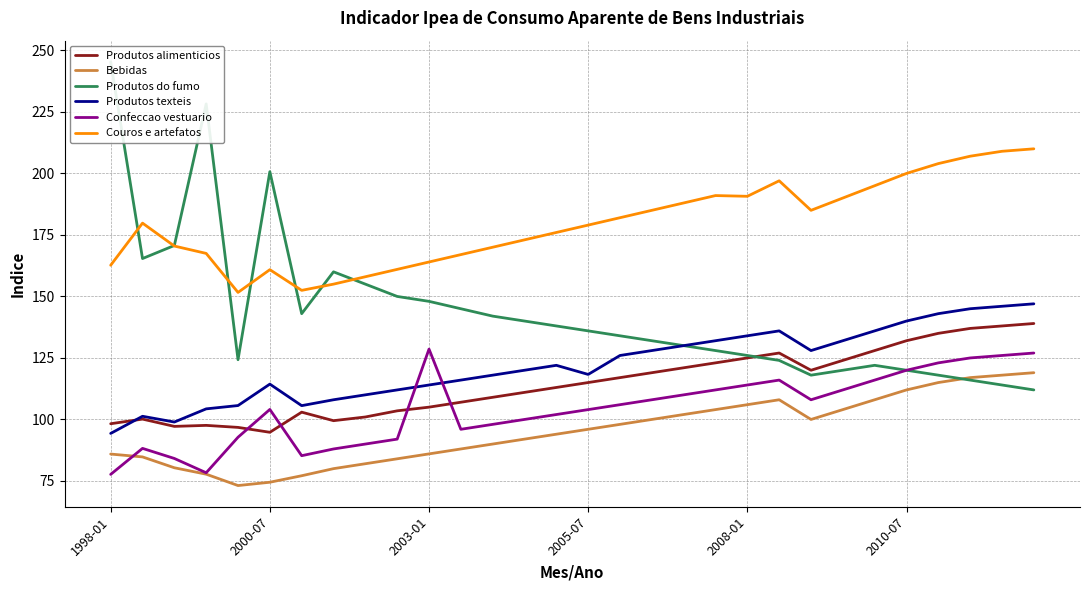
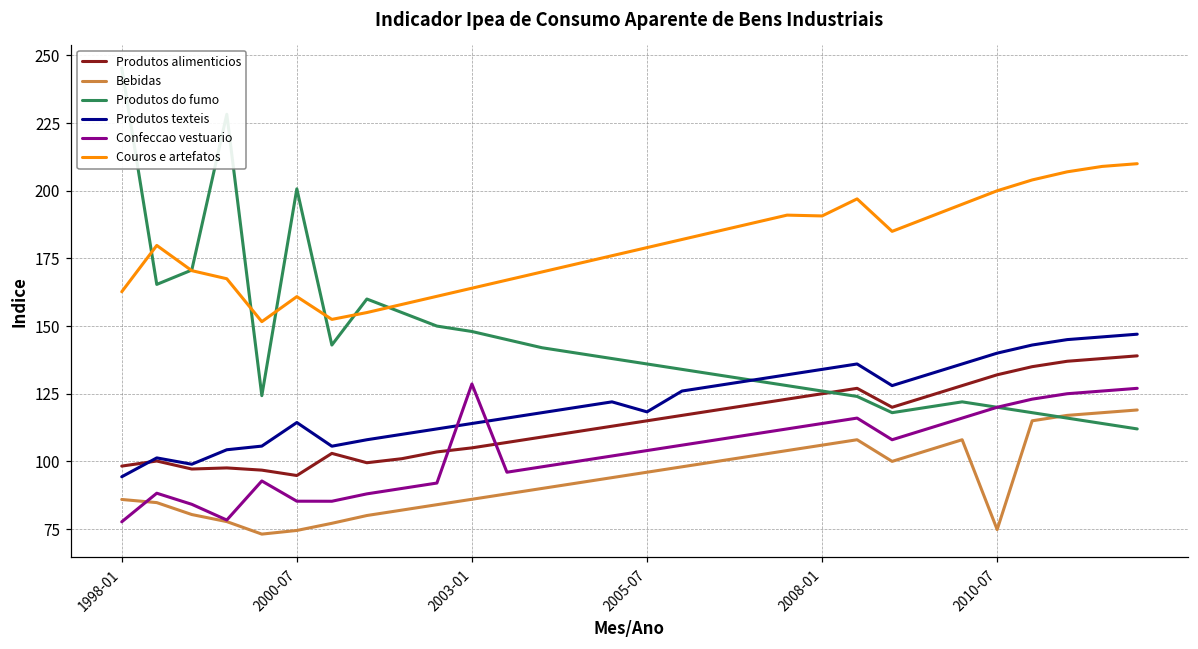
  {
    "Produtos alimenticios": {
      "1998-01": 98,
      "2000-07": 95,
      "2003-01": 105,
      "2005-07": 115,
      "2010-07": 132
    },
    "Bebidas": {
      "1998-01": 86,
      "2000-07": 74,
      "2003-01": 86,
      "2005-07": 96,
      "2008-01": 106,
-     "2010-07": 112
+     "2010-07": 75
    },
    "Produtos do fumo": {
      "2000-07": 201,
      "2003-01": 148,
      "2005-07": 136
    },
    "Produtos texteis": {
      "1998-01": 94,
      "2000-07": 114,
      "2003-01": 114,
      "2005-07": 118,
      "2008-01": 134,
      "2010-07": 140
    },
    "Confeccao vestuario": {
      "1998-01": 78,
-     "2000-07": 104,
+     "2000-07": 85,
      "2003-01": 129,
      "2005-07": 104,
      "2008-01": 114
    },
    "Couros e artefatos": {
      "1998-01": 163,
      "2000-07": 161,
      "2003-01": 164,
      "2005-07": 179,
      "2008-01": 191,
      "2010-07": 200
    }
  }
